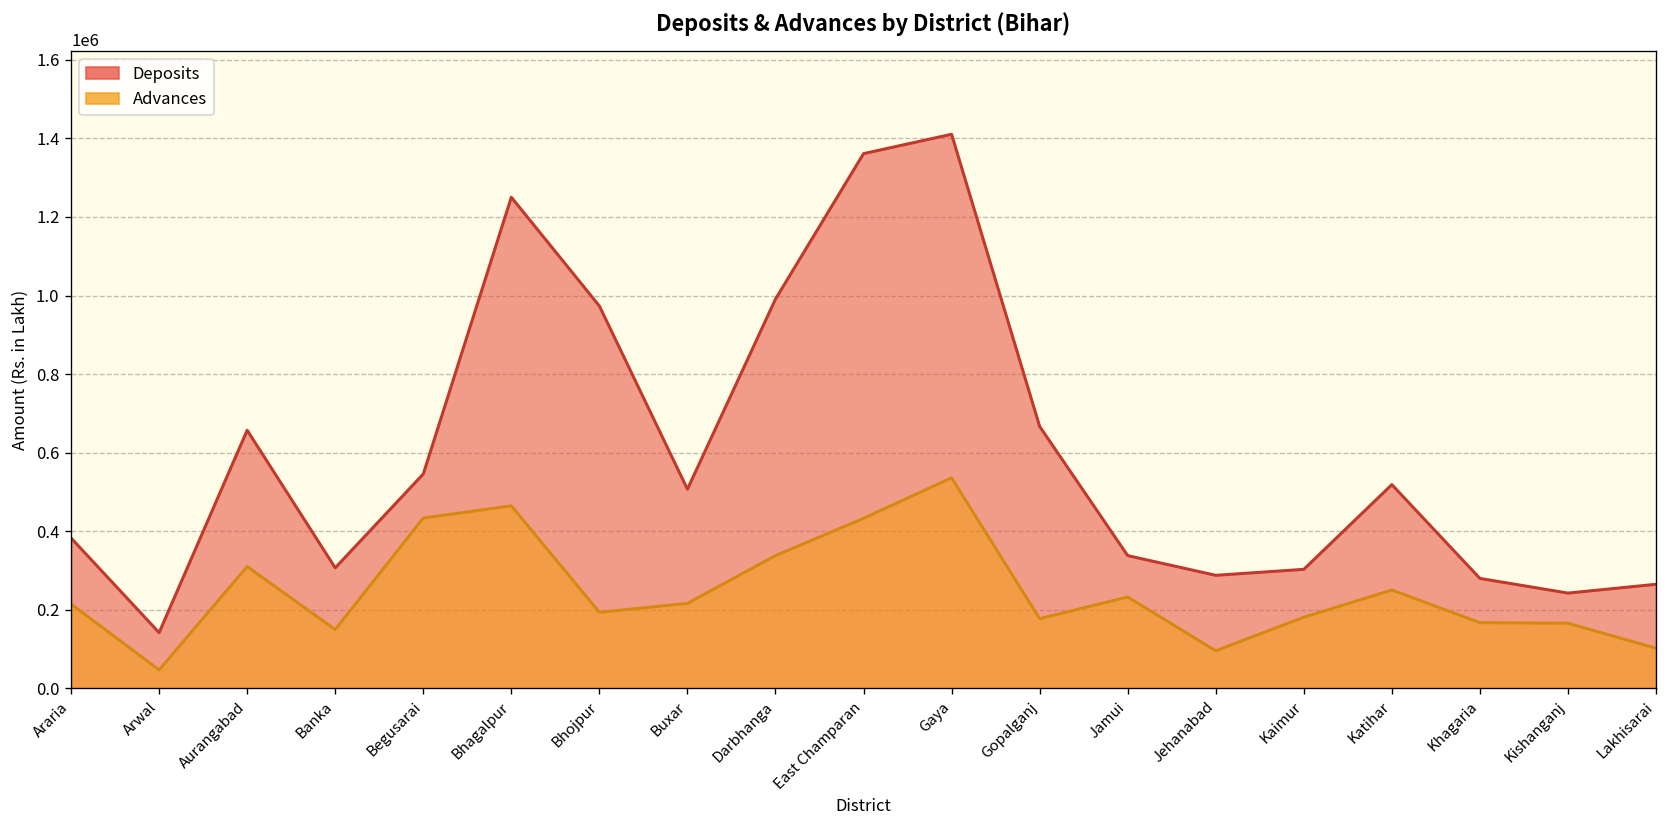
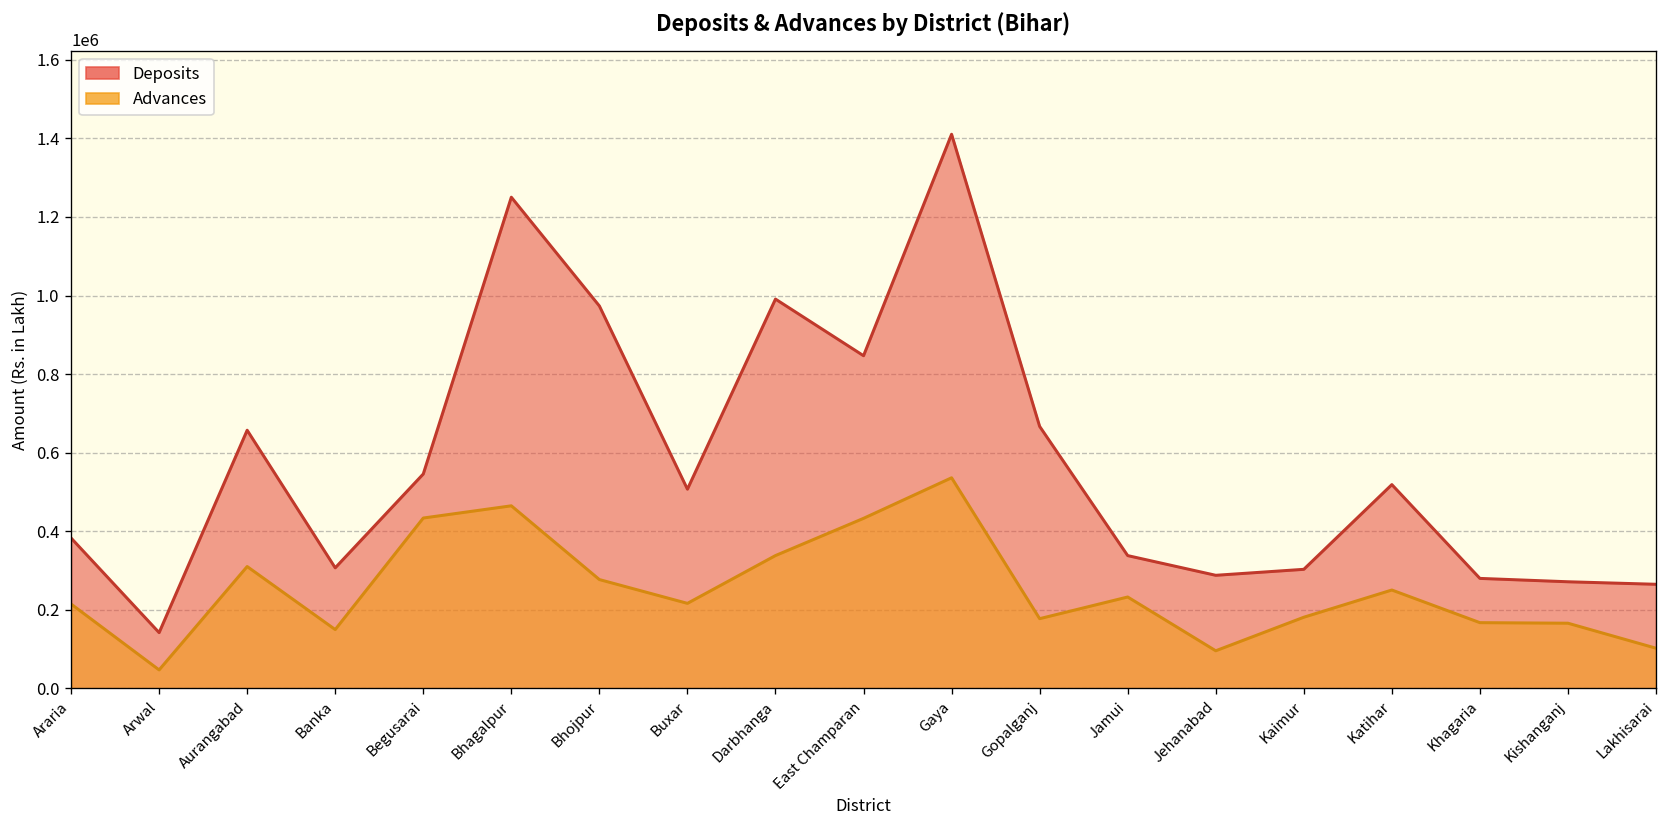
  {
    "Deposits": {
      "Araria": 380000,
      "Arwal": 140000,
      "Aurangabad": 660000,
      "Banka": 310000,
      "Begusarai": 550000,
      "Bhagalpur": 1250000,
      "Bhojpur": 970000,
      "Buxar": 510000,
      "Darbhanga": 990000,
-     "East Champaran": 1360000,
+     "East Champaran": 850000,
      "Gaya": 1410000,
      "Gopalganj": 670000,
      "Jamui": 340000,
      "Jehanabad": 290000,
      "Kaimur": 300000,
      "Katihar": 520000,
      "Khagaria": 280000,
-     "Kishanganj": 240000,
+     "Kishanganj": 270000,
      "Lakhisarai": 260000
    },
    "Advances": {
      "Araria": 210000,
      "Arwal": 50000,
      "Aurangabad": 310000,
      "Banka": 150000,
      "Begusarai": 430000,
      "Bhagalpur": 460000,
-     "Bhojpur": 190000,
+     "Bhojpur": 280000,
      "Buxar": 220000,
      "Darbhanga": 340000,
      "East Champaran": 430000,
      "Gaya": 540000,
      "Gopalganj": 180000,
      "Jamui": 230000,
      "Jehanabad": 100000,
      "Kaimur": 180000,
      "Katihar": 250000,
      "Khagaria": 170000,
      "Kishanganj": 170000,
      "Lakhisarai": 100000
    }
  }
